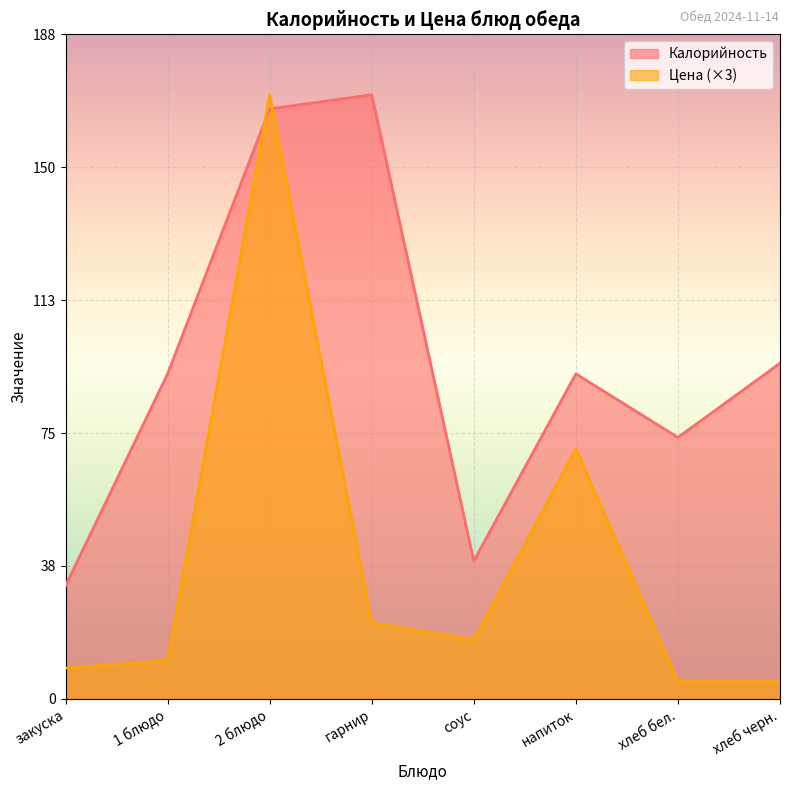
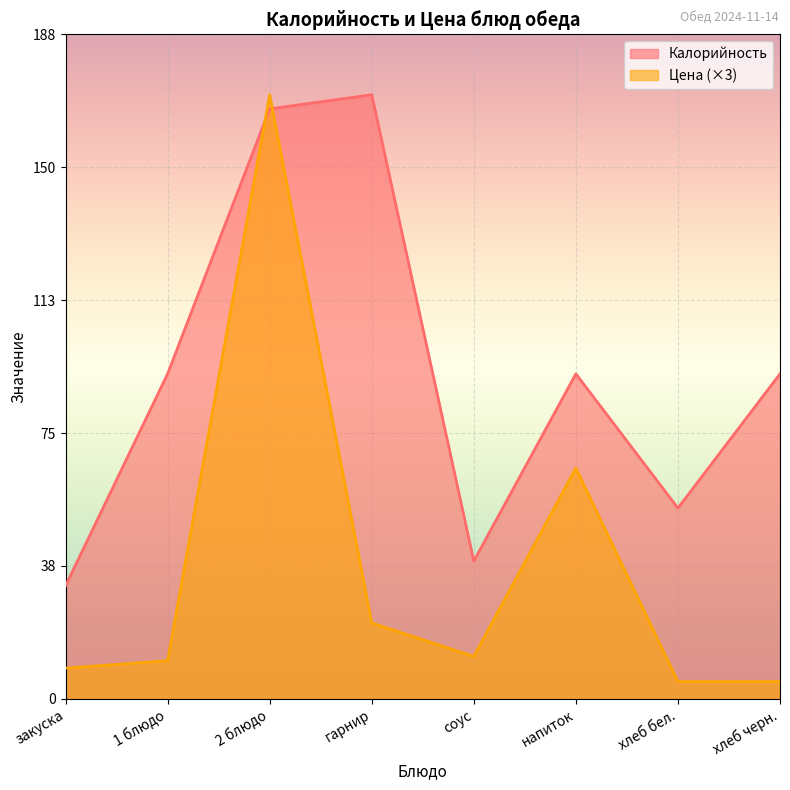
  {
    "Калорийность": {
      "закуска": 32,
      "1 блюдо": 92,
      "2 блюдо": 167,
      "гарнир": 171,
      "соус": 39,
      "напиток": 92,
-     "хлеб бел.": 74,
-     "хлеб черн.": 95
+     "хлеб бел.": 54,
+     "хлеб черн.": 92
    },
    "Цена (×3)": {
      "закуска": 9,
      "1 блюдо": 11,
      "2 блюдо": 171,
      "гарнир": 21,
-     "соус": 17,
-     "напиток": 71,
+     "соус": 12,
+     "напиток": 65,
      "хлеб бел.": 5,
      "хлеб черн.": 5
    }
  }
